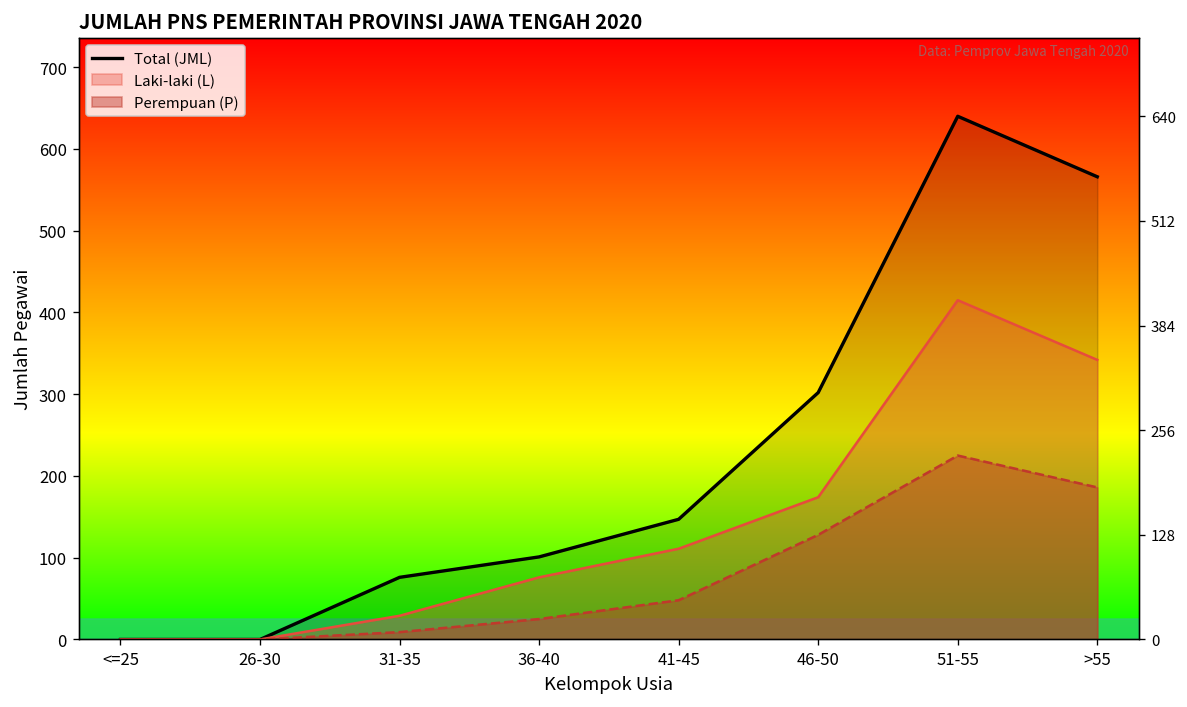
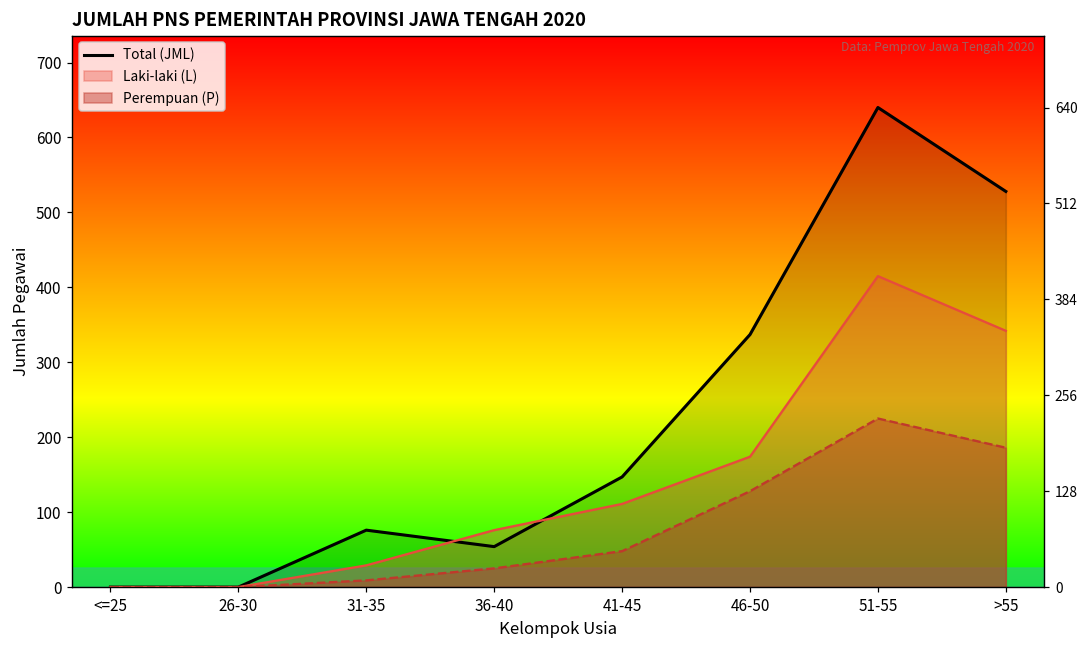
  {
    "Total (JML)": {
      "31-35": 80,
-     "36-40": 100,
+     "36-40": 50,
      "41-45": 150,
-     "46-50": 300,
+     "46-50": 340,
      "51-55": 640,
-     ">55": 570
+     ">55": 530
    }
  }
